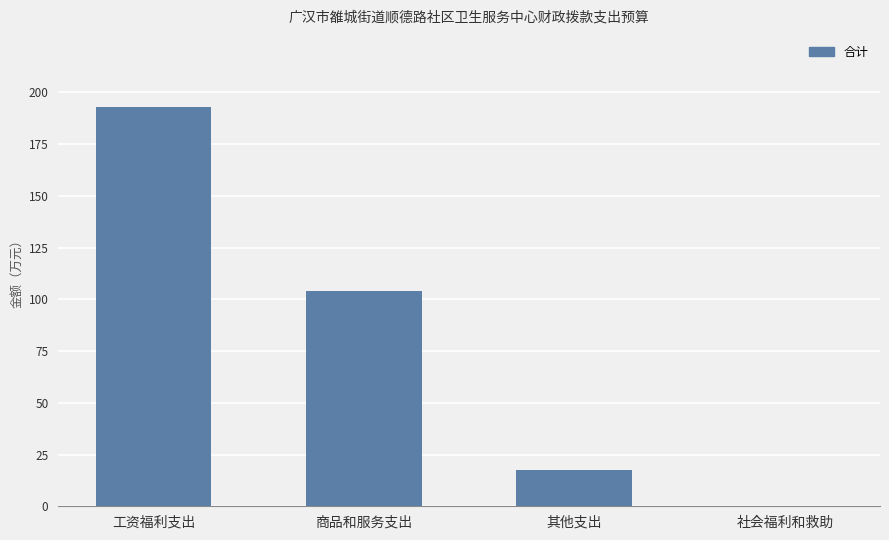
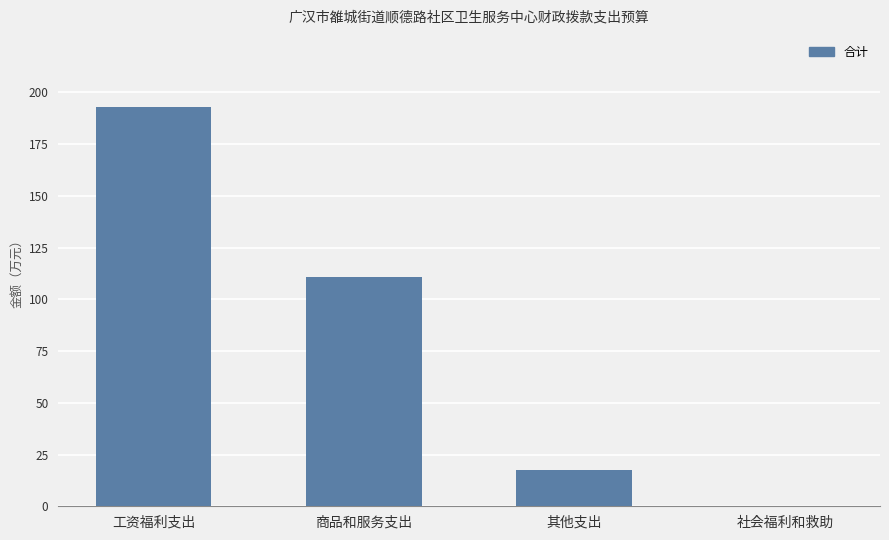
  {
    "工资福利支出": 193,
-   "商品和服务支出": 104,
+   "商品和服务支出": 111,
    "其他支出": 18
  }
